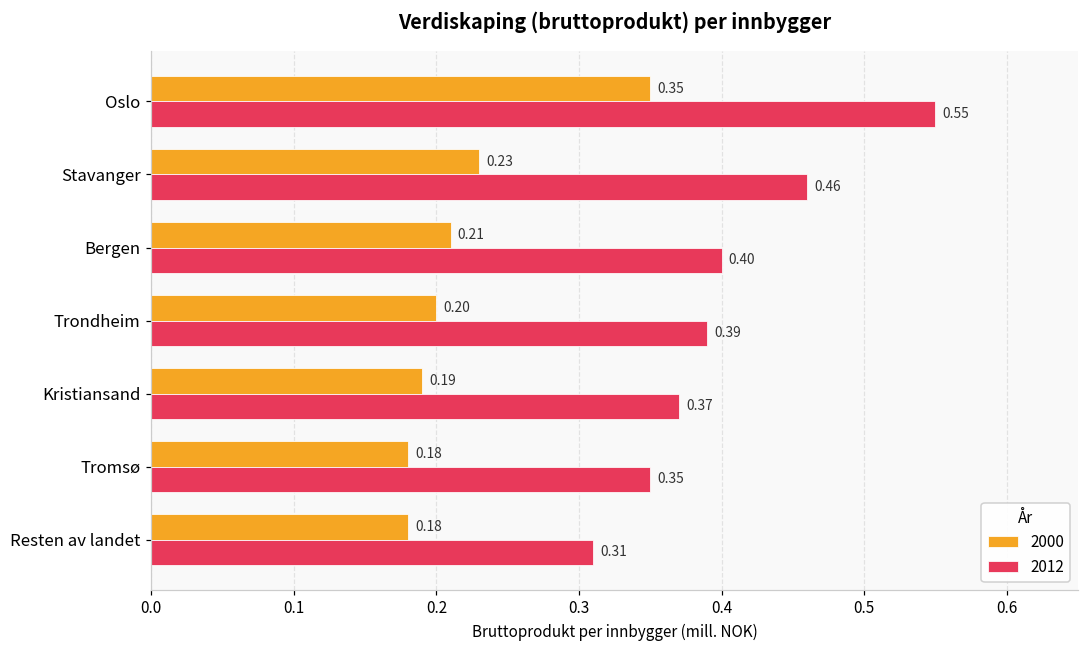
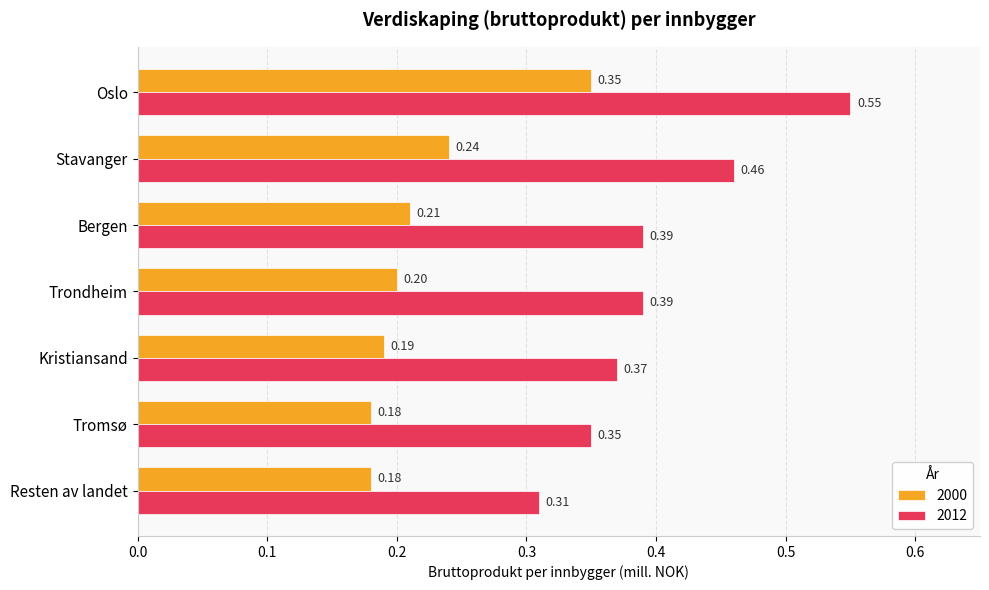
  {
    "2000": {
      "Oslo": 0.35,
-     "Stavanger": 0.23,
+     "Stavanger": 0.24,
      "Bergen": 0.21,
      "Trondheim": 0.20,
      "Kristiansand": 0.19,
      "Tromsø": 0.18,
      "Resten av landet": 0.18
    },
    "2012": {
      "Oslo": 0.55,
      "Stavanger": 0.46,
-     "Bergen": 0.40,
+     "Bergen": 0.39,
      "Trondheim": 0.39,
      "Kristiansand": 0.37,
      "Tromsø": 0.35,
      "Resten av landet": 0.31
    }
  }
